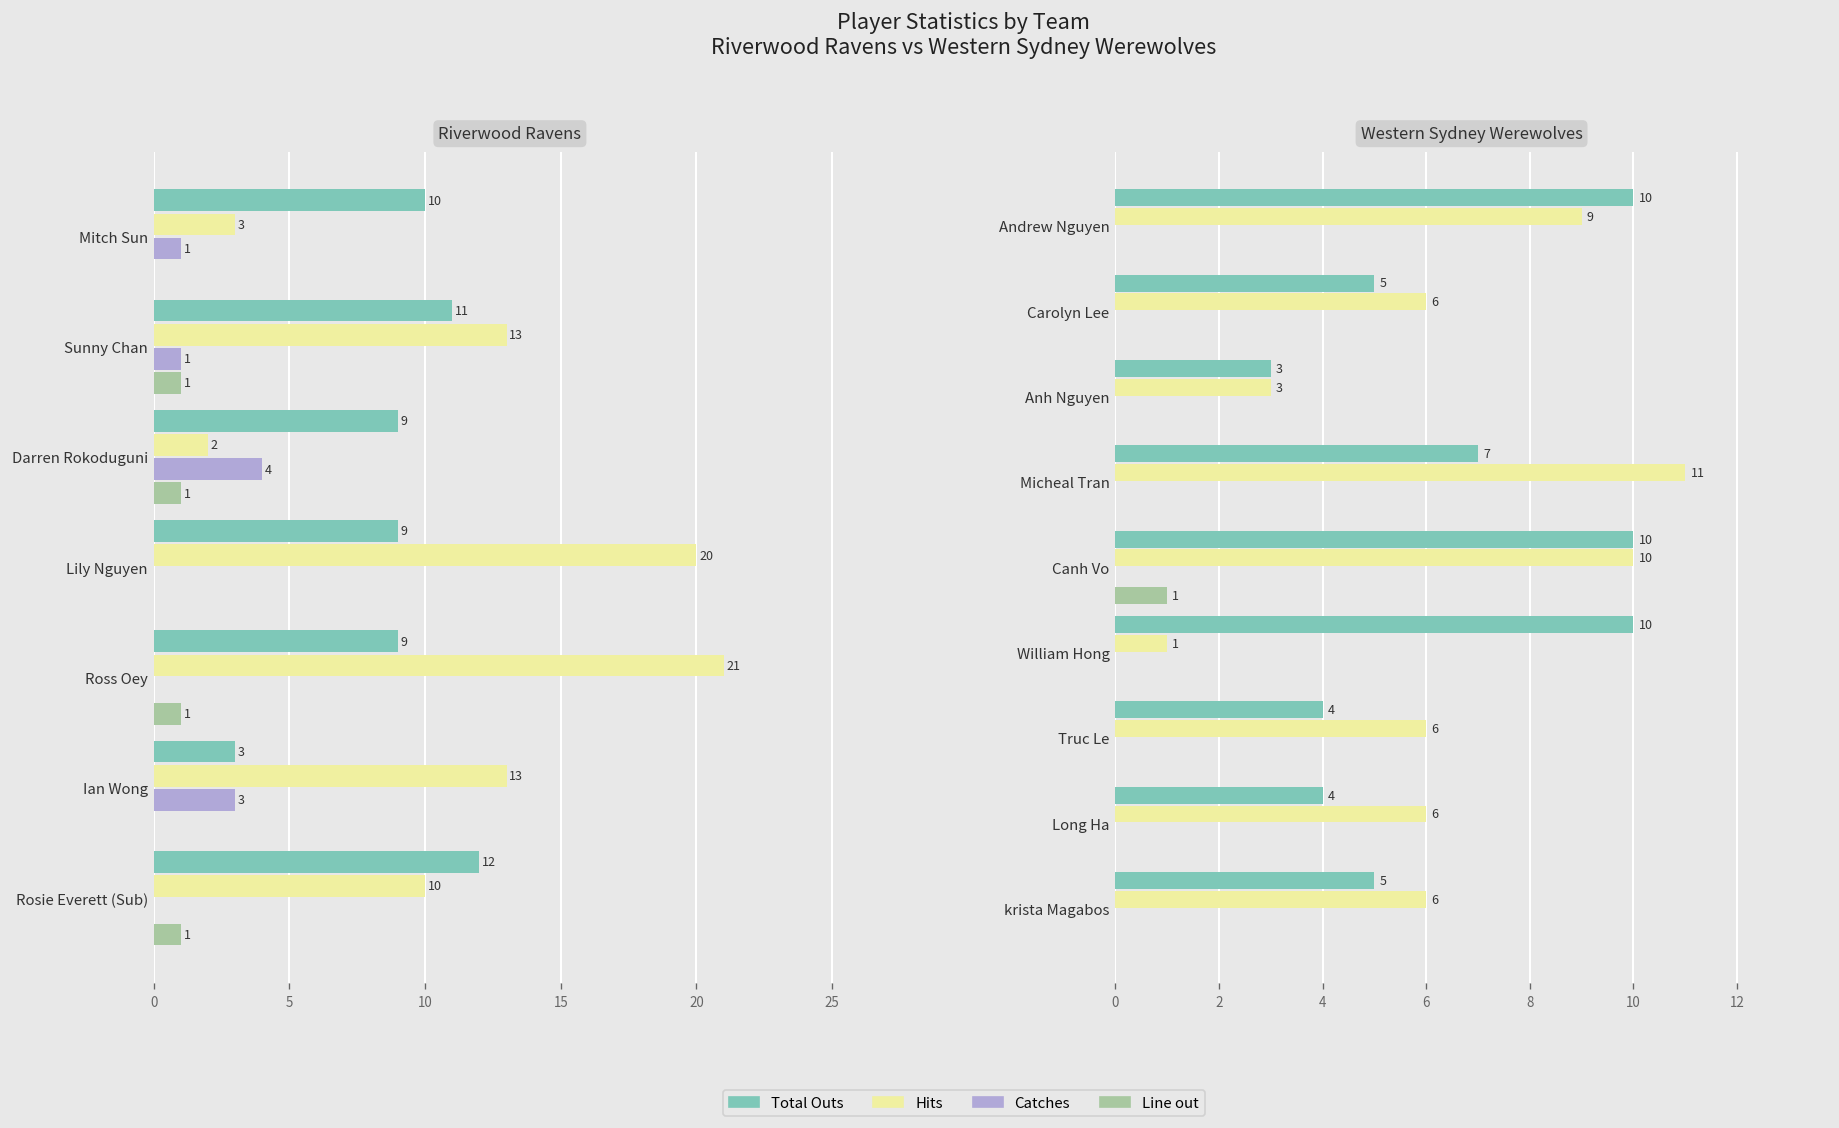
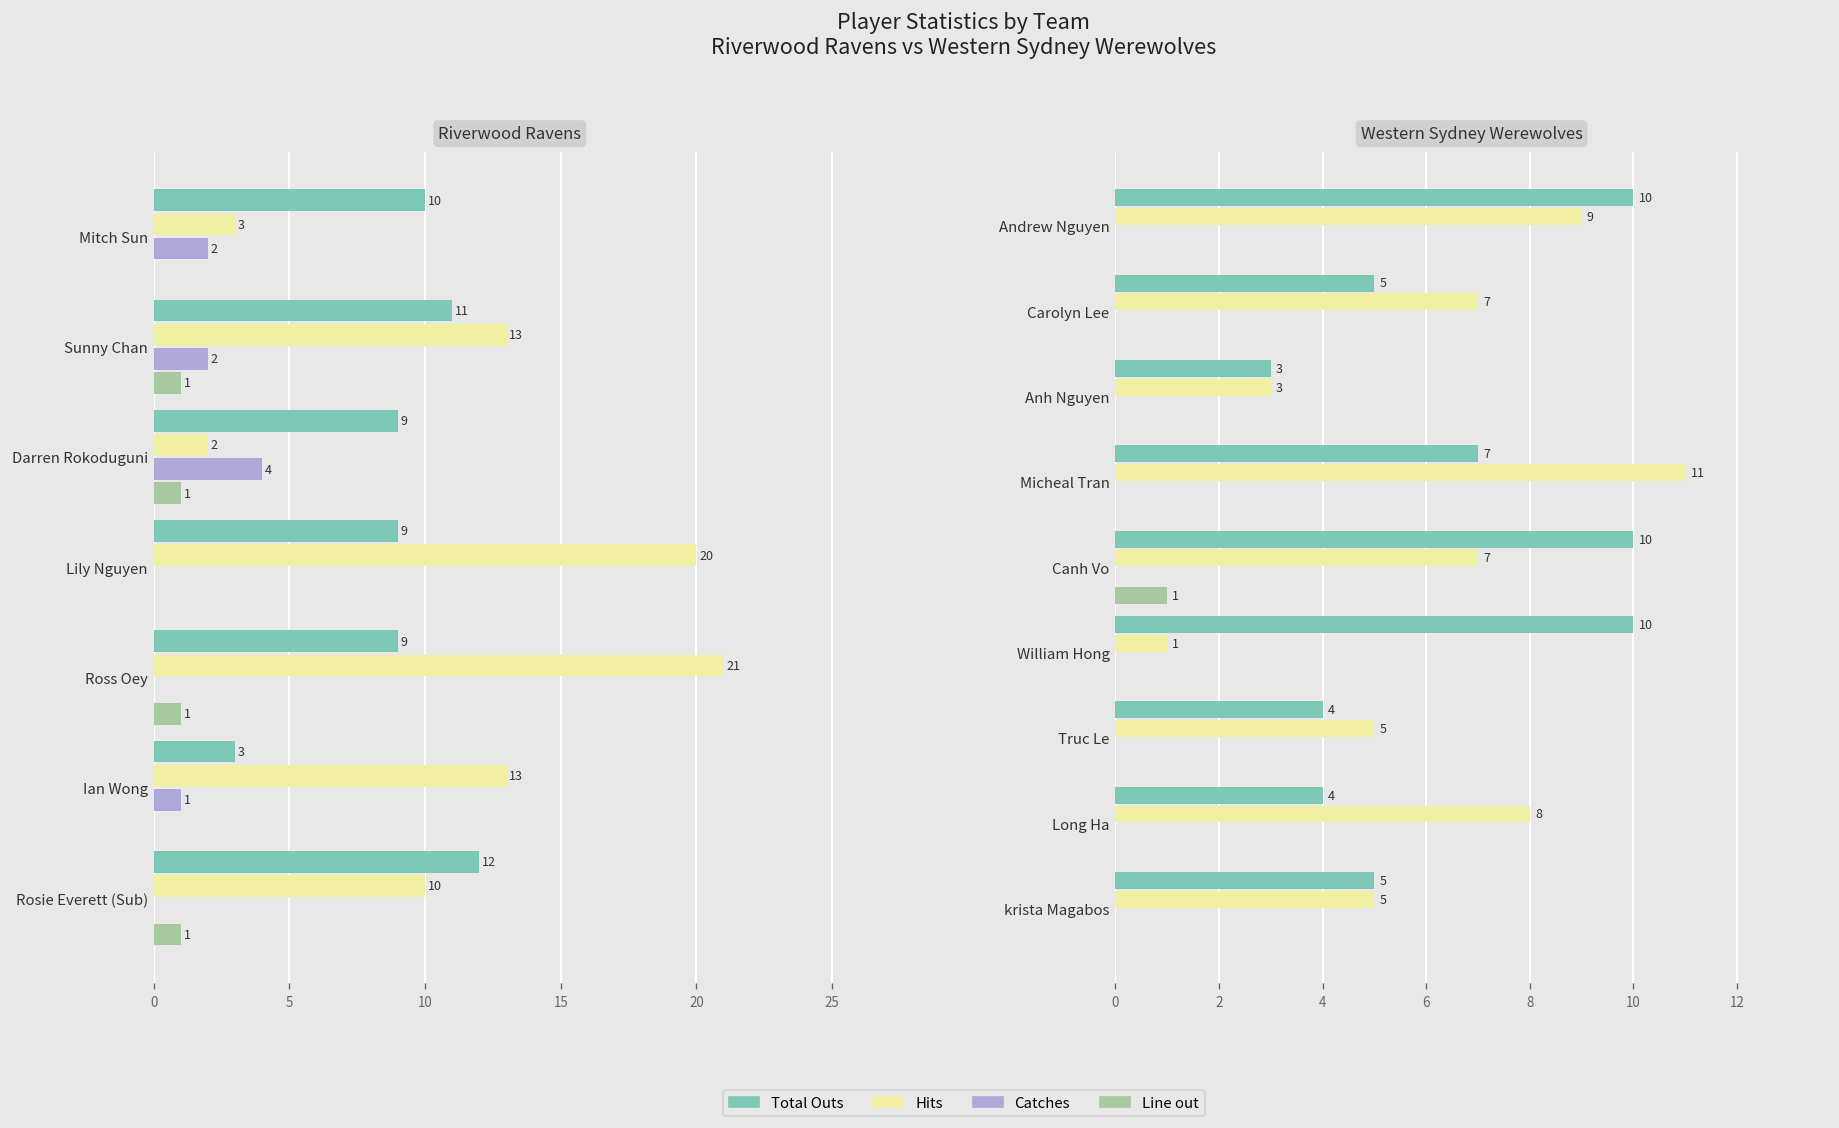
  {
    "Riverwood Ravens": {
      "Hits": {
        "Mitch Sun": 3,
        "Sunny Chan": 13,
        "Darren Rokoduguni": 2,
        "Lily Nguyen": 20,
        "Ross Oey": 21,
        "Ian Wong": 13,
        "Rosie Everett (Sub)": 10
      },
      "Catches": {
-       "Mitch Sun": 1,
-       "Sunny Chan": 1,
+       "Mitch Sun": 2,
+       "Sunny Chan": 2,
        "Darren Rokoduguni": 4,
-       "Ian Wong": 3
+       "Ian Wong": 1
      }
    },
    "Western Sydney Werewolves": {
      "Hits": {
        "Andrew Nguyen": 9,
-       "Carolyn Lee": 6,
+       "Carolyn Lee": 7,
        "Anh Nguyen": 3,
        "Micheal Tran": 11,
-       "Canh Vo": 10,
+       "Canh Vo": 7,
        "William Hong": 1,
-       "Truc Le": 6,
-       "Long Ha": 6,
-       "krista Magabos": 6
+       "Truc Le": 5,
+       "Long Ha": 8,
+       "krista Magabos": 5
      },
      "Catches": {
        "Andrew Nguyen": 0.0,
        "Carolyn Lee": 0.0,
        "Anh Nguyen": 0.0,
        "Micheal Tran": 0.0,
        "Canh Vo": 0.0,
        "William Hong": 0.0,
        "Truc Le": 0.0,
        "Long Ha": 0.0,
        "krista Magabos": 0.0
      }
    }
  }
